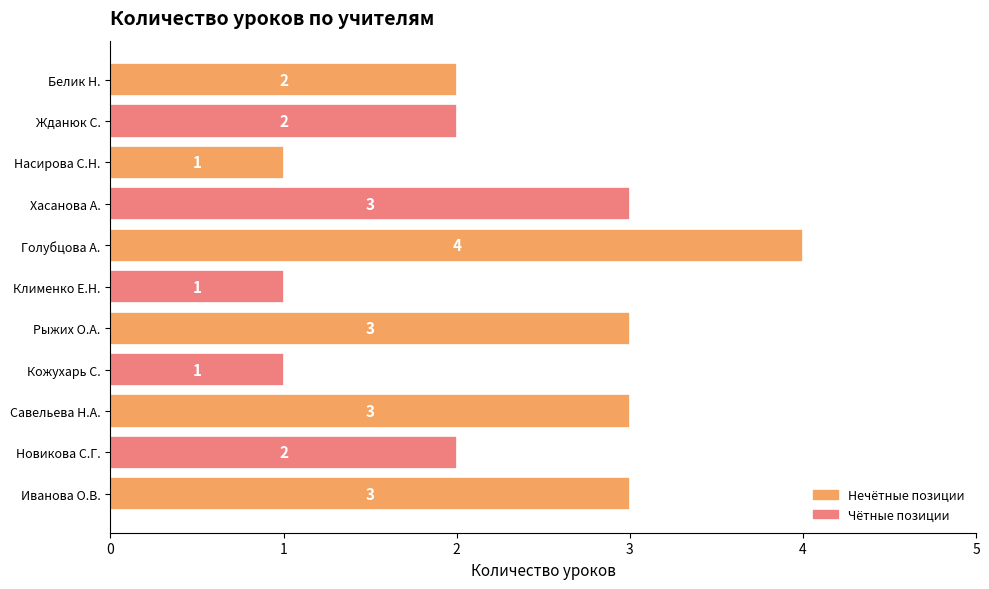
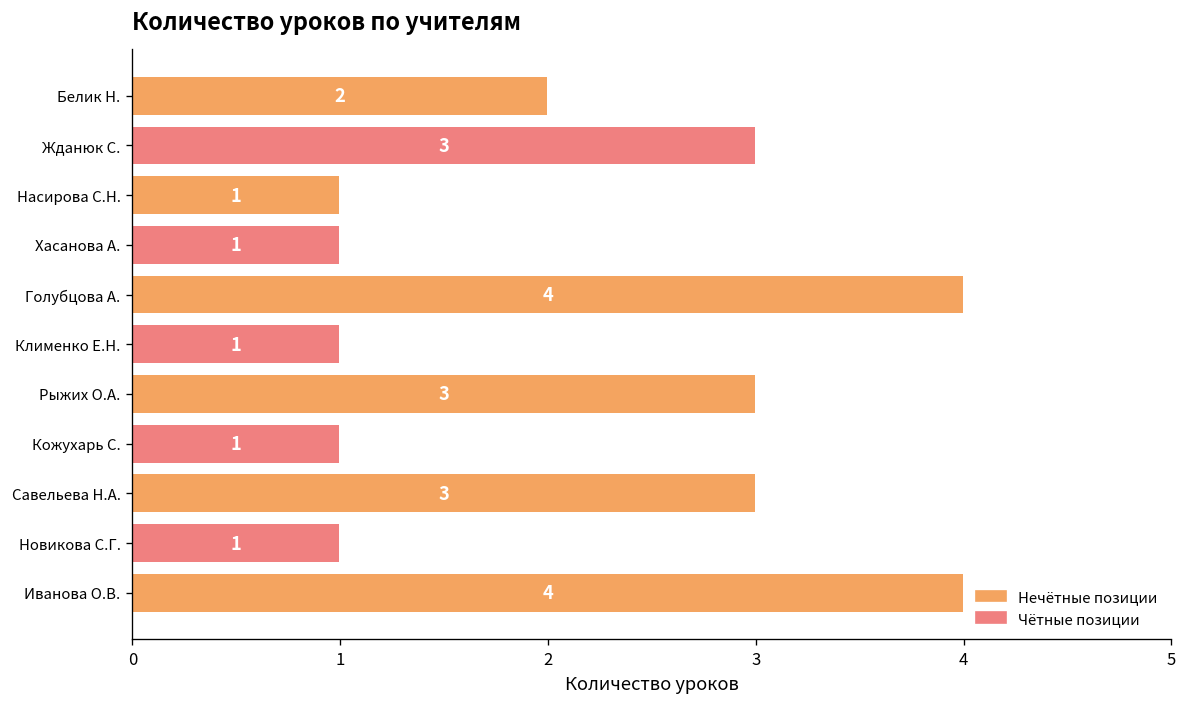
  {
    "Белик Н.": 2,
-   "Жданюк С.": 2,
+   "Жданюк С.": 3,
    "Насирова С.Н.": 1,
-   "Хасанова А.": 3,
+   "Хасанова А.": 1,
    "Голубцова А.": 4,
    "Клименко Е.Н.": 1,
    "Рыжих О.А.": 3,
    "Кожухарь С.": 1,
    "Савельева Н.А.": 3,
-   "Новикова С.Г.": 2,
-   "Иванова О.В.": 3
+   "Новикова С.Г.": 1,
+   "Иванова О.В.": 4
  }
